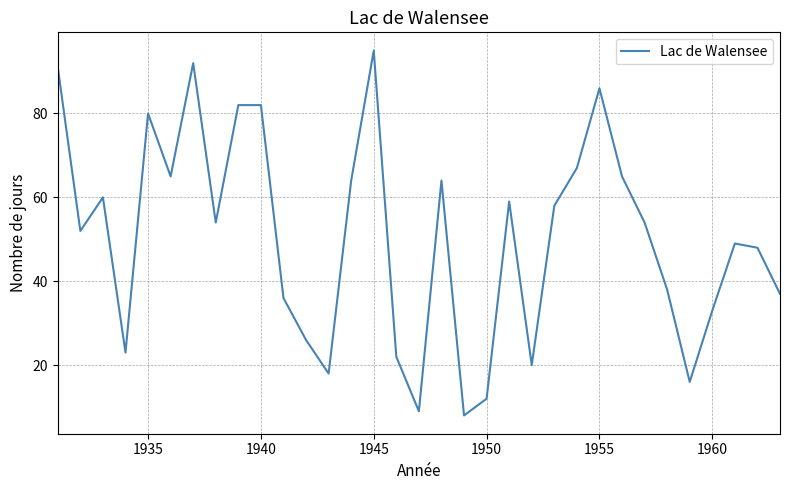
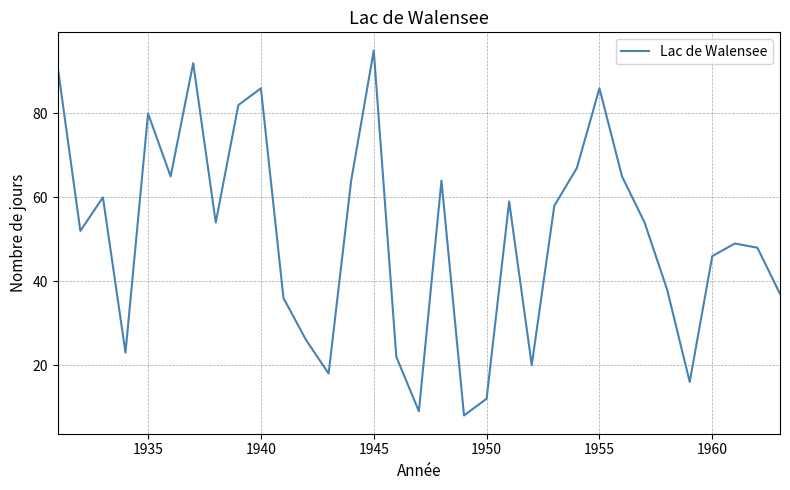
  {
    "1935": 80,
-   "1940": 82,
+   "1940": 86,
    "1945": 95,
    "1950": 12,
    "1955": 86,
-   "1960": 33
+   "1960": 46
  }
